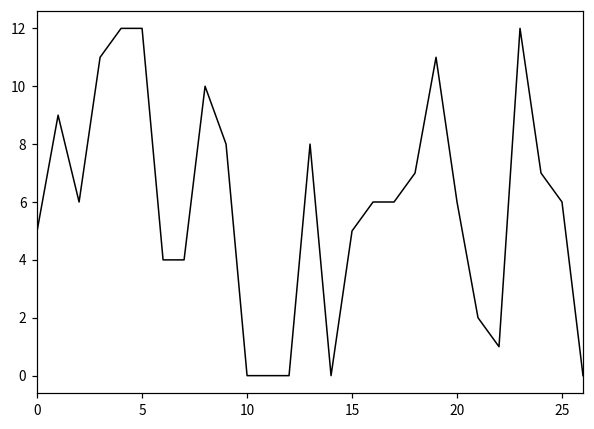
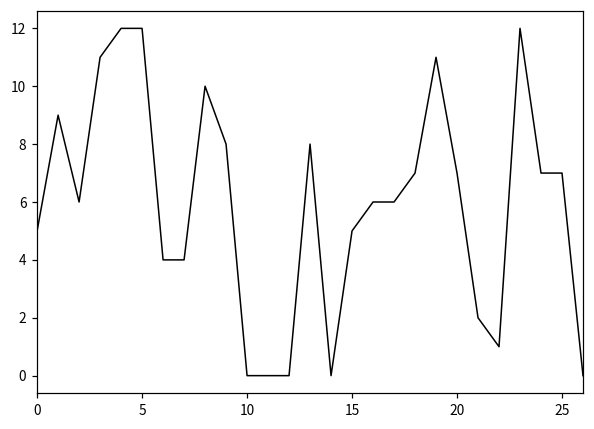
  {
    "0": 5,
    "5": 12,
    "10": 0,
    "15": 5,
-   "20": 6,
-   "25": 6
+   "20": 7,
+   "25": 7
  }
